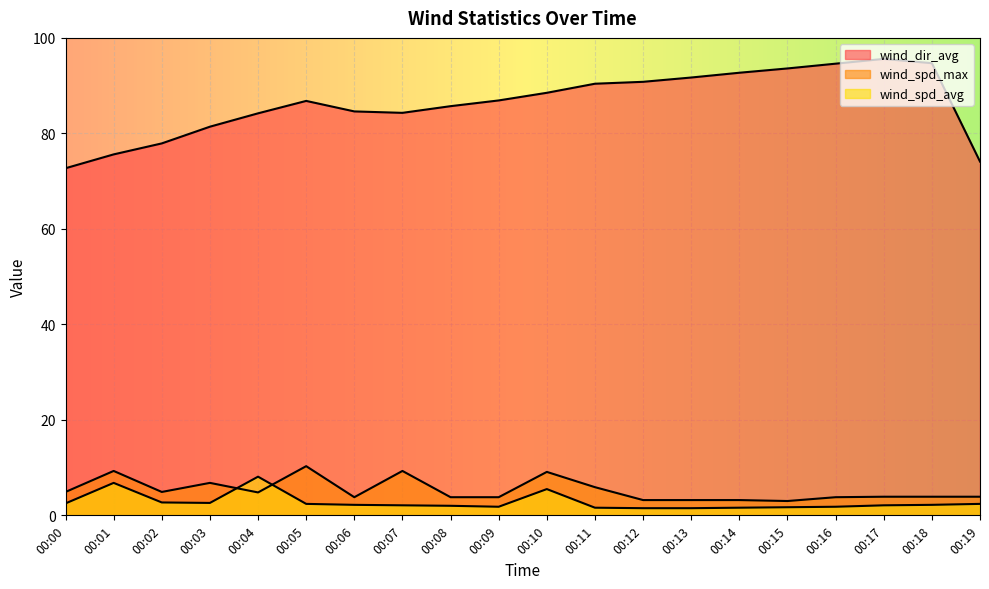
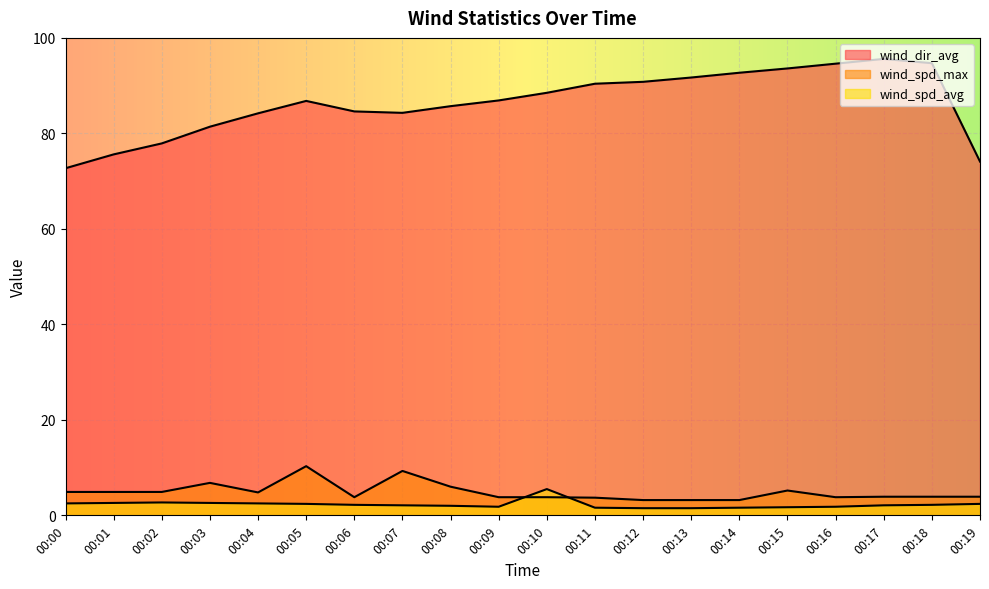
  {
    "wind_dir_avg": {
      "00:00": 73,
      "00:01": 76,
      "00:02": 78,
      "00:03": 81,
      "00:04": 84,
      "00:05": 87,
      "00:06": 85,
      "00:07": 84,
      "00:08": 86,
      "00:09": 87,
      "00:10": 89,
      "00:11": 90,
      "00:12": 91,
      "00:13": 92,
      "00:14": 93,
      "00:15": 94,
      "00:16": 95,
      "00:19": 74
    },
    "wind_spd_max": {
      "00:00": 5,
-     "00:01": 9,
+     "00:01": 5,
      "00:02": 5,
      "00:03": 7,
      "00:04": 5,
      "00:05": 10,
      "00:06": 4,
      "00:07": 9,
-     "00:08": 4,
+     "00:08": 6,
      "00:09": 4,
-     "00:10": 9,
-     "00:11": 6,
+     "00:10": 4,
+     "00:11": 4,
      "00:12": 3,
      "00:13": 3,
      "00:14": 3,
-     "00:15": 3,
+     "00:15": 5,
      "00:16": 4,
      "00:17": 4,
      "00:18": 4,
      "00:19": 4
    },
    "wind_spd_avg": {
      "00:00": 3,
-     "00:01": 7,
+     "00:01": 3,
      "00:02": 3,
      "00:03": 3,
-     "00:04": 8,
+     "00:04": 3,
      "00:05": 2,
      "00:06": 2,
      "00:07": 2,
      "00:08": 2,
      "00:09": 2,
      "00:10": 6,
      "00:11": 2,
      "00:12": 2,
      "00:13": 2,
      "00:14": 2,
      "00:15": 2,
      "00:16": 2,
      "00:17": 2,
      "00:18": 2,
      "00:19": 2
    }
  }
